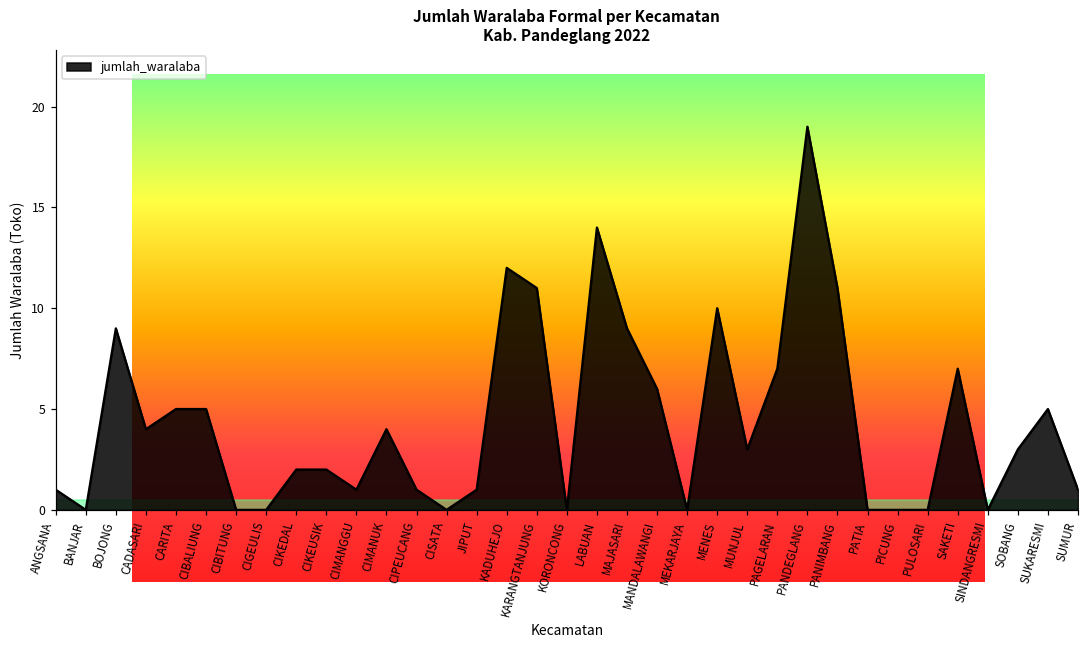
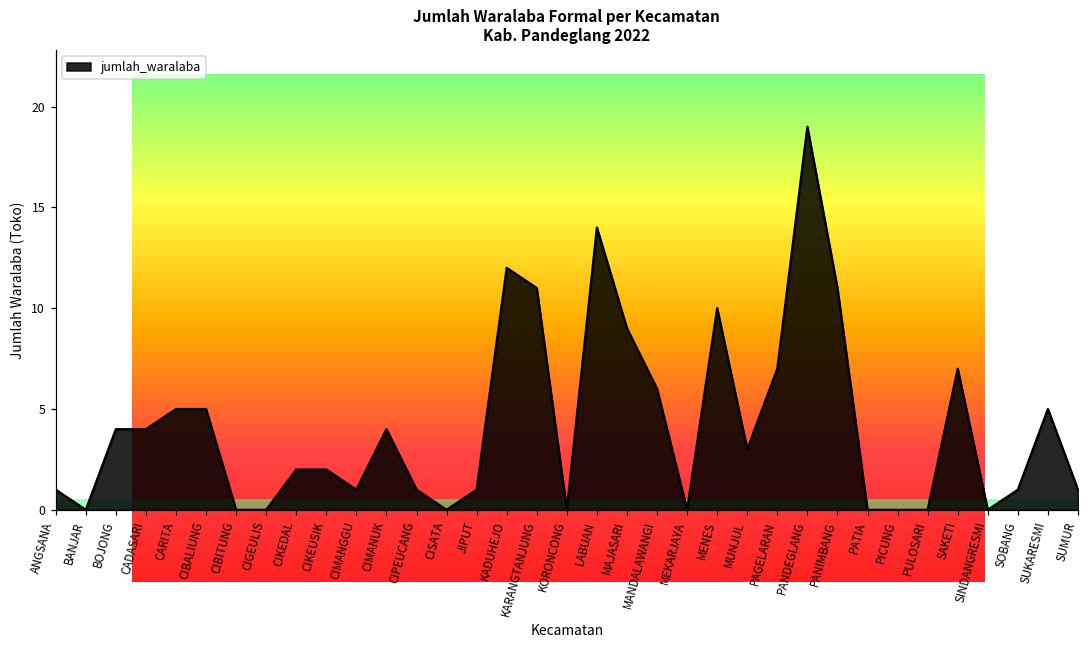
  {
    "Jumlah Waralaba Formal per Kecamatan Kab. Pandeglang 2022": {
      "ANGSANA": 1,
      "BANJAR": 0,
-     "BOJONG": 9,
-     "SOBANG": 3,
+     "BOJONG": 4,
+     "SOBANG": 1,
      "SUKARESMI": 5,
      "SUMUR": 1
    }
  }
